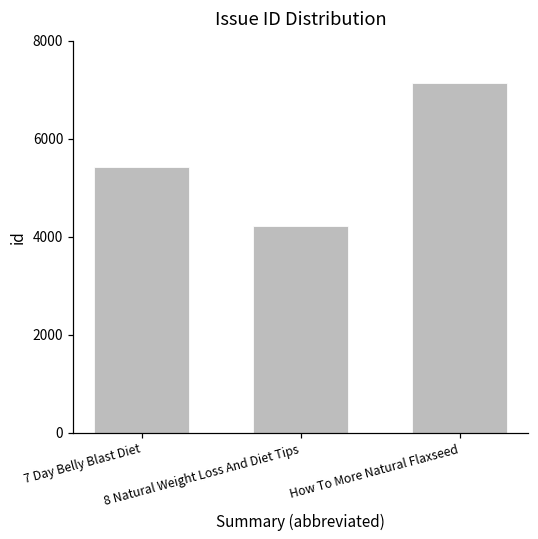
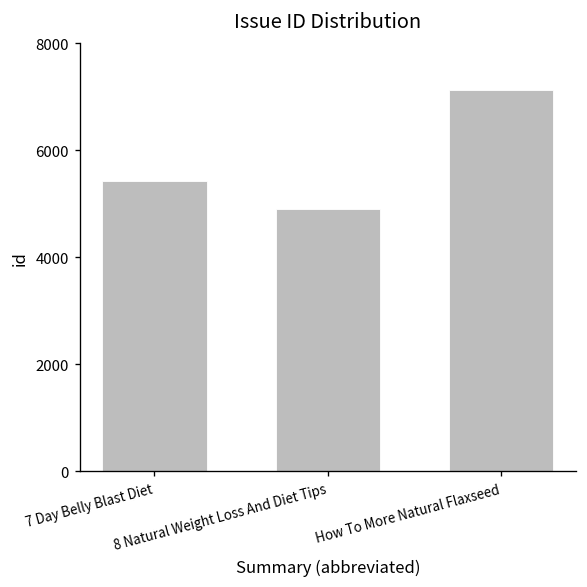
  {
    "7 Day Belly Blast Diet": 5400,
-   "8 Natural Weight Loss And Diet Tips": 4200,
+   "8 Natural Weight Loss And Diet Tips": 4900,
    "How To More Natural Flaxseed": 7100
  }
